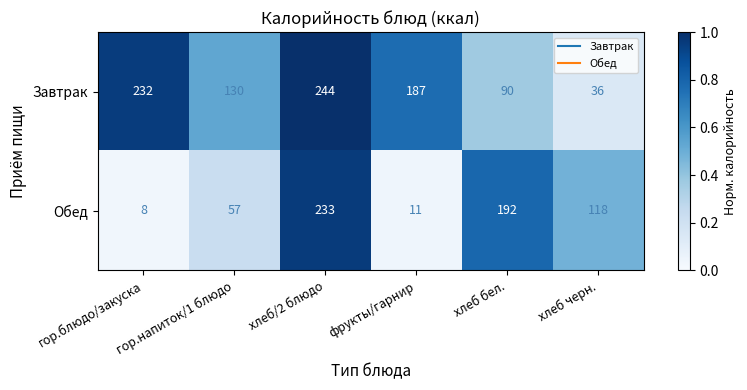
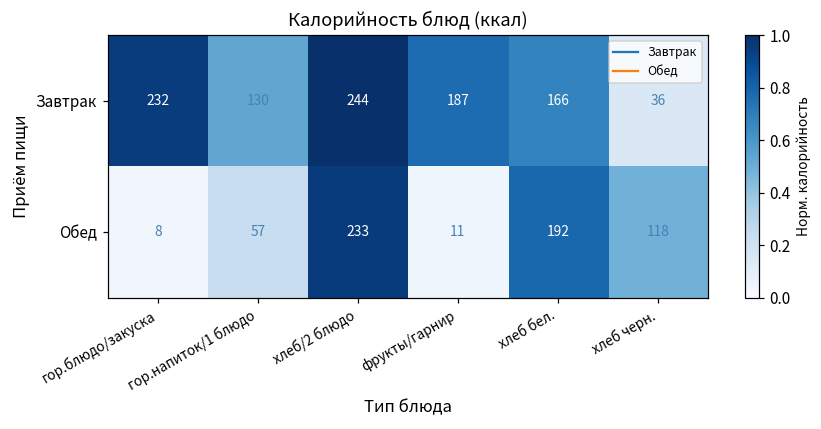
  {
    "Завтрак": {
      "гор.блюдо/закуска": 232,
      "хлеб/2 блюдо": 244,
      "фрукты/гарнир": 187,
-     "хлеб бел.": 90,
+     "хлеб бел.": 166,
      "хлеб черн.": 36
    },
    "Обед": {
      "гор.блюдо/закуска": 8,
      "гор.напиток/1 блюдо": 57,
      "хлеб/2 блюдо": 233,
      "фрукты/гарнир": 11,
      "хлеб бел.": 192
    }
  }
